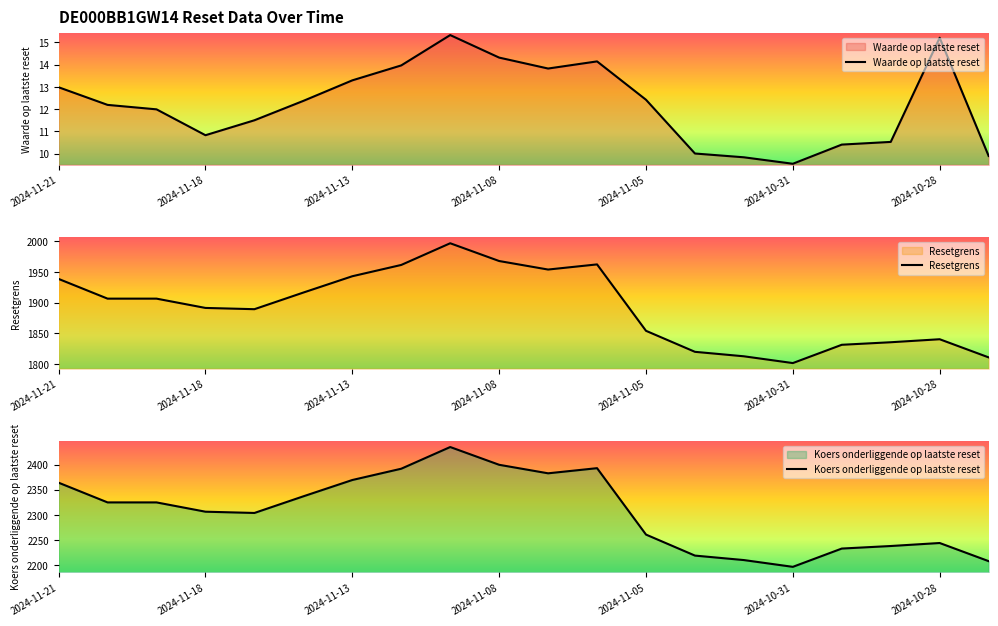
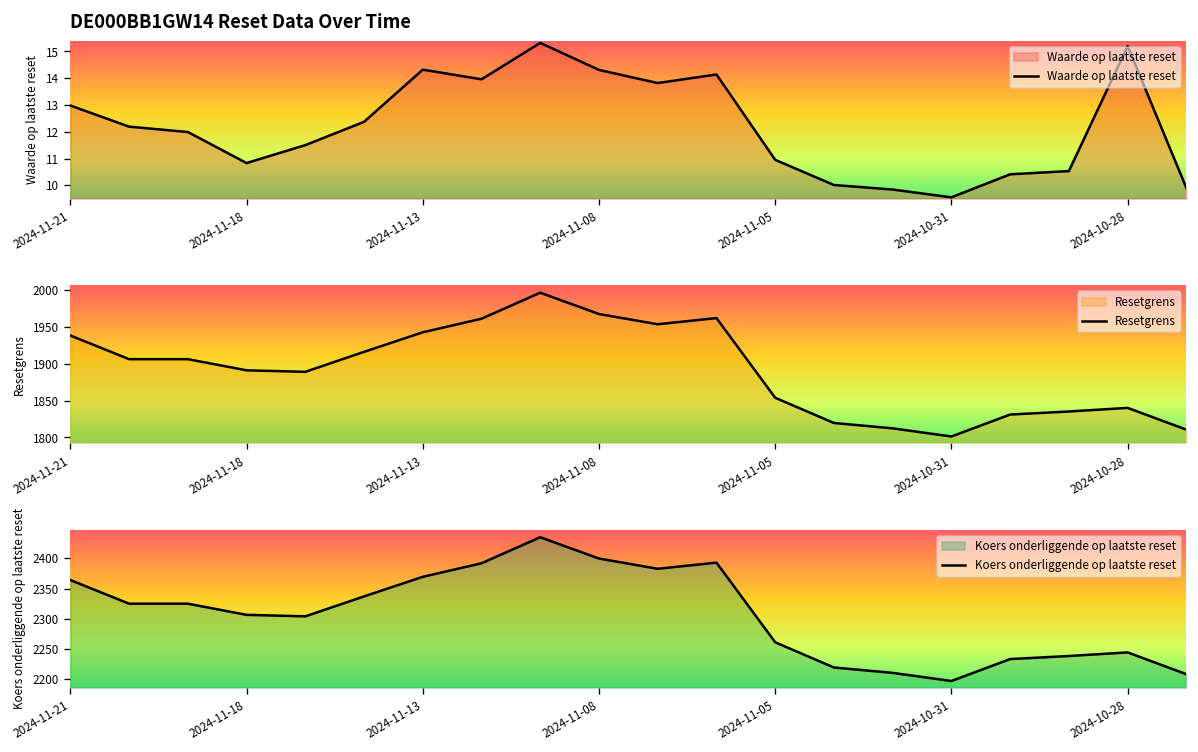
  {
    "DE000BB1GW14 Reset Data Over Time": {
      "2024-11-21": 13.0,
      "2024-11-18": 10.8,
-     "2024-11-13": 13.3,
+     "2024-11-13": 14.3,
      "2024-11-08": 14.3,
-     "2024-11-05": 12.4,
+     "2024-11-05": 11.0,
      "2024-10-31": 9.6,
      "2024-10-28": 15.2
    }
  }
